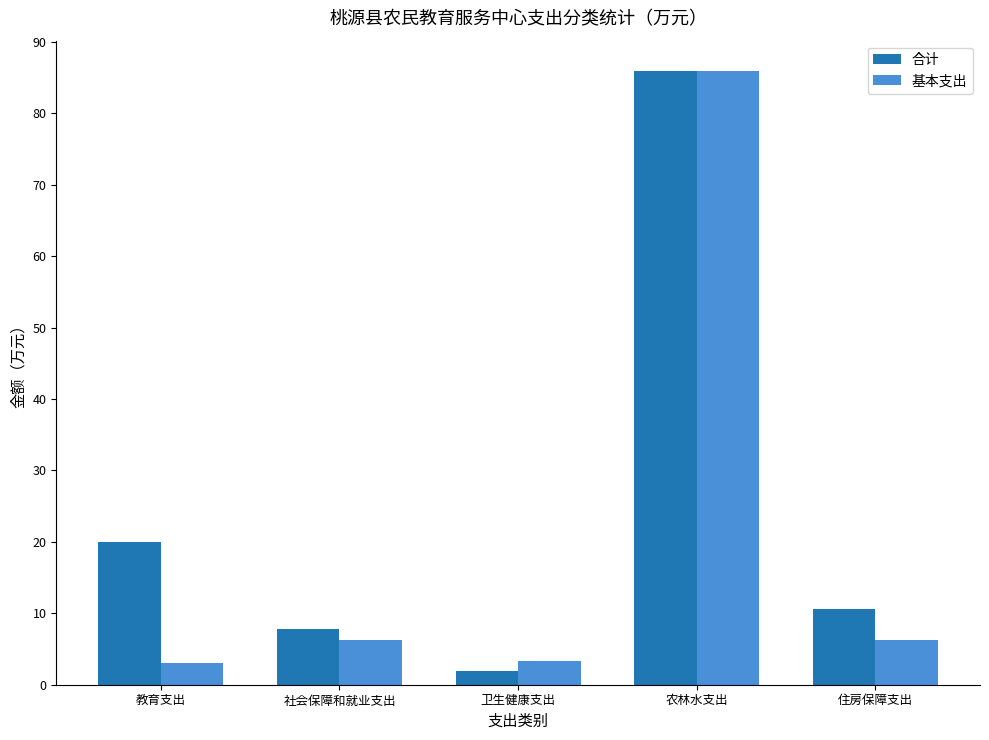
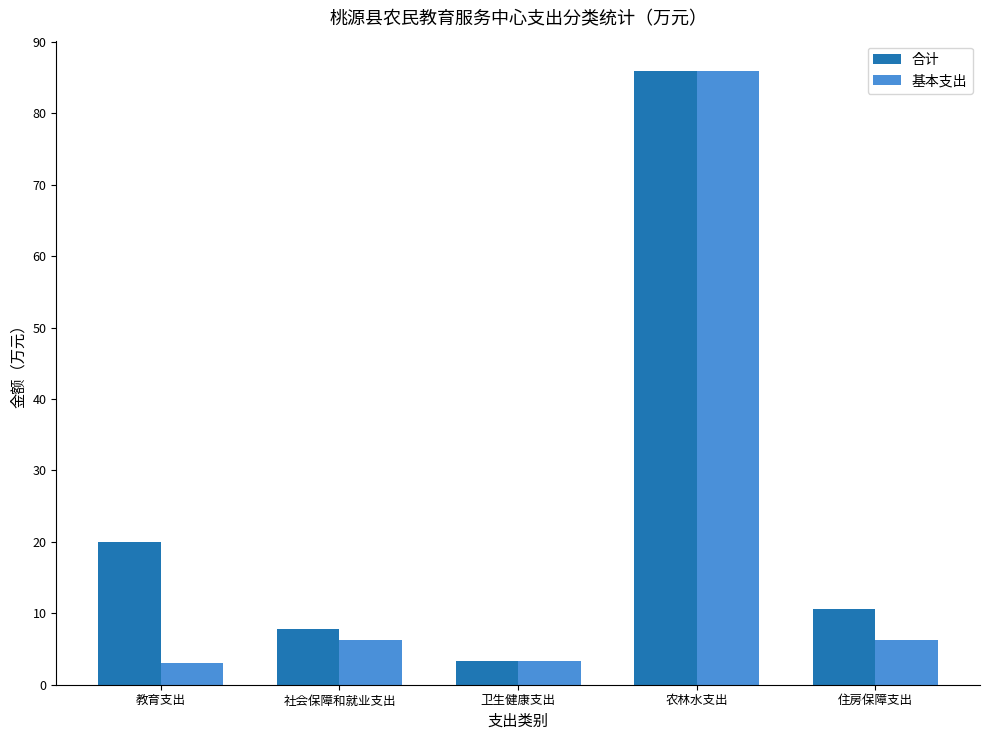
  {
    "合计": {
      "教育支出": 20,
      "社会保障和就业支出": 8,
-     "卫生健康支出": 2,
+     "卫生健康支出": 3,
      "农林水支出": 86,
      "住房保障支出": 11
    },
    "基本支出": {
      "教育支出": 3,
      "社会保障和就业支出": 6,
      "卫生健康支出": 3,
      "农林水支出": 86,
      "住房保障支出": 6
    }
  }
